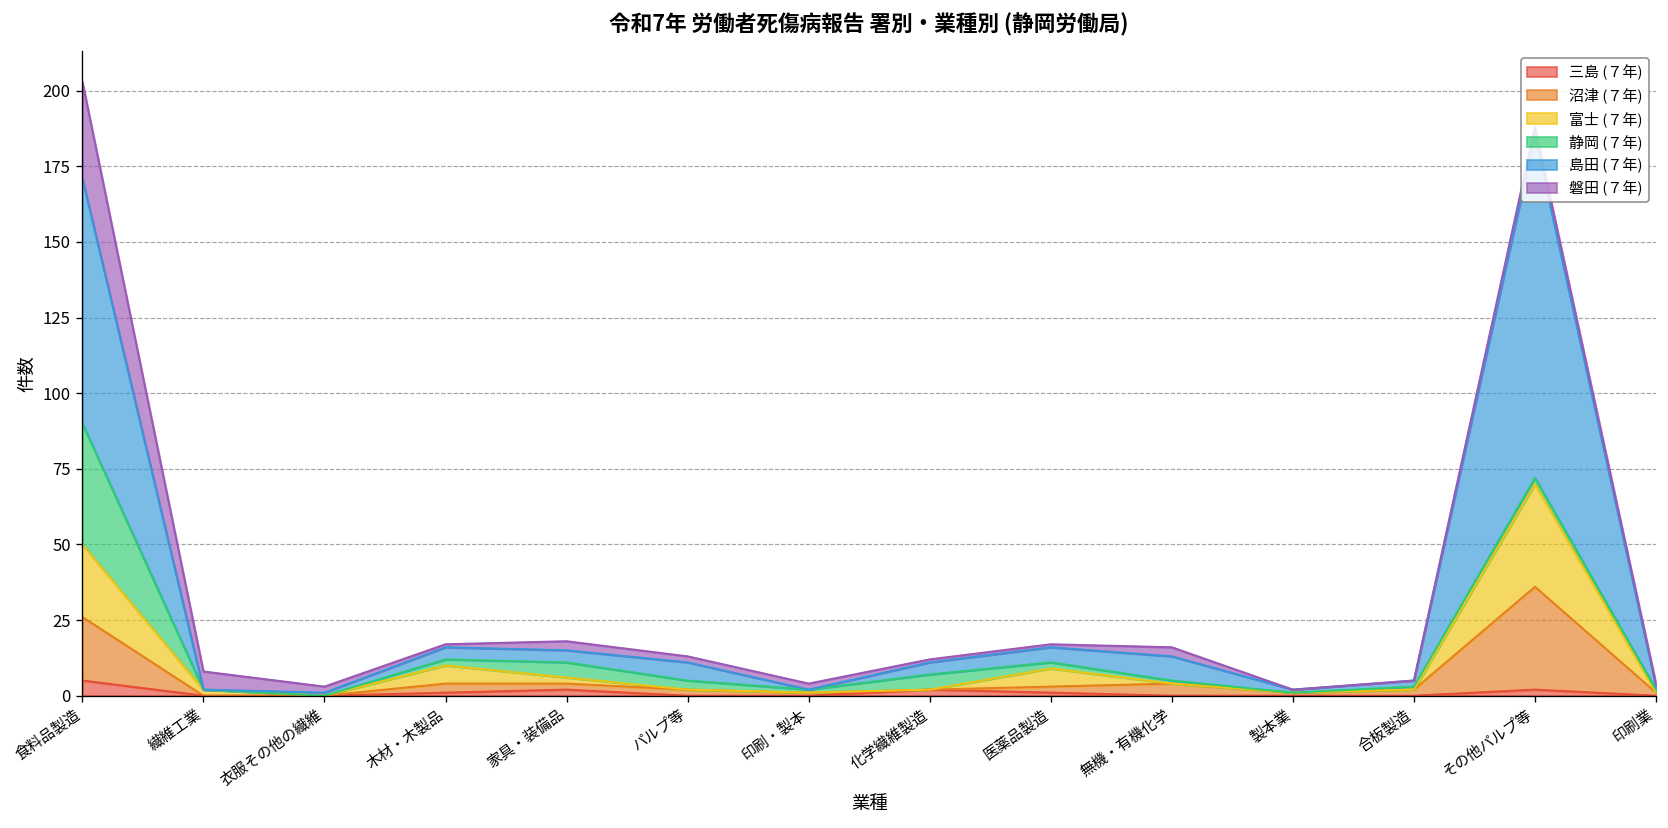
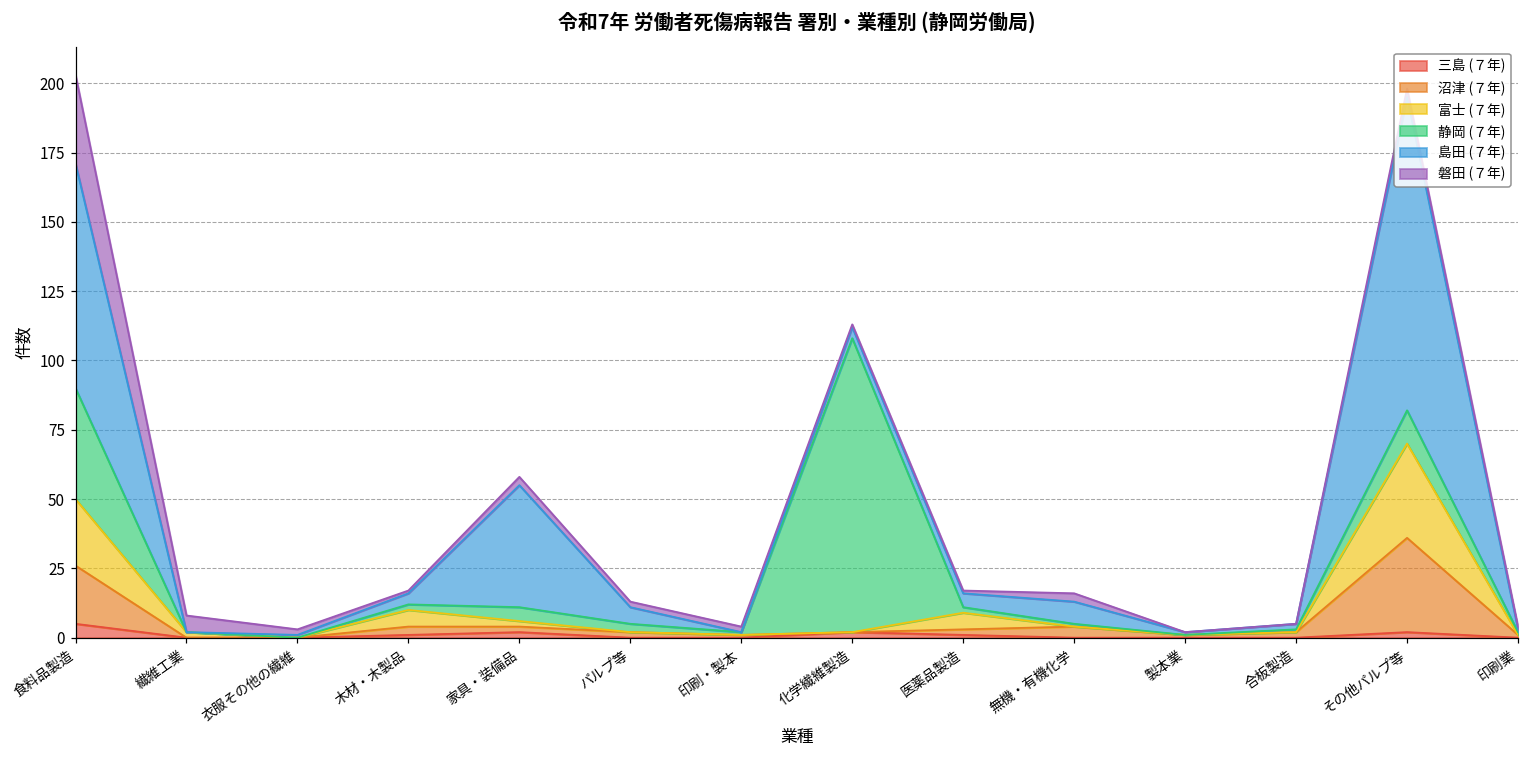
  {
    "富士 (７年)": {
      "食料品製造": 24,
      "木材・木製品": 6,
      "家具・装備品": 2,
      "医薬品製造": 6,
      "その他パルプ等": 34
    },
    "静岡 (７年)": {
      "食料品製造": 40,
      "木材・木製品": 2,
      "家具・装備品": 5,
      "パルプ等": 3,
-     "化学繊維製造": 5,
+     "化学繊維製造": 106,
      "医薬品製造": 2,
-     "その他パルプ等": 2
+     "その他パルプ等": 12
    },
    "島田 (７年)": {
      "食料品製造": 81,
-     "家具・装備品": 4,
+     "家具・装備品": 44,
      "パルプ等": 6,
      "無機・有機化学": 8
    },
    "磐田 (７年)": {
      "食料品製造": 32,
      "繊維工業": 6,
      "衣服その他の繊維": 2,
      "家具・装備品": 3,
      "パルプ等": 2,
      "印刷・製本": 2,
      "無機・有機化学": 3,
      "印刷業": 1
    }
  }
